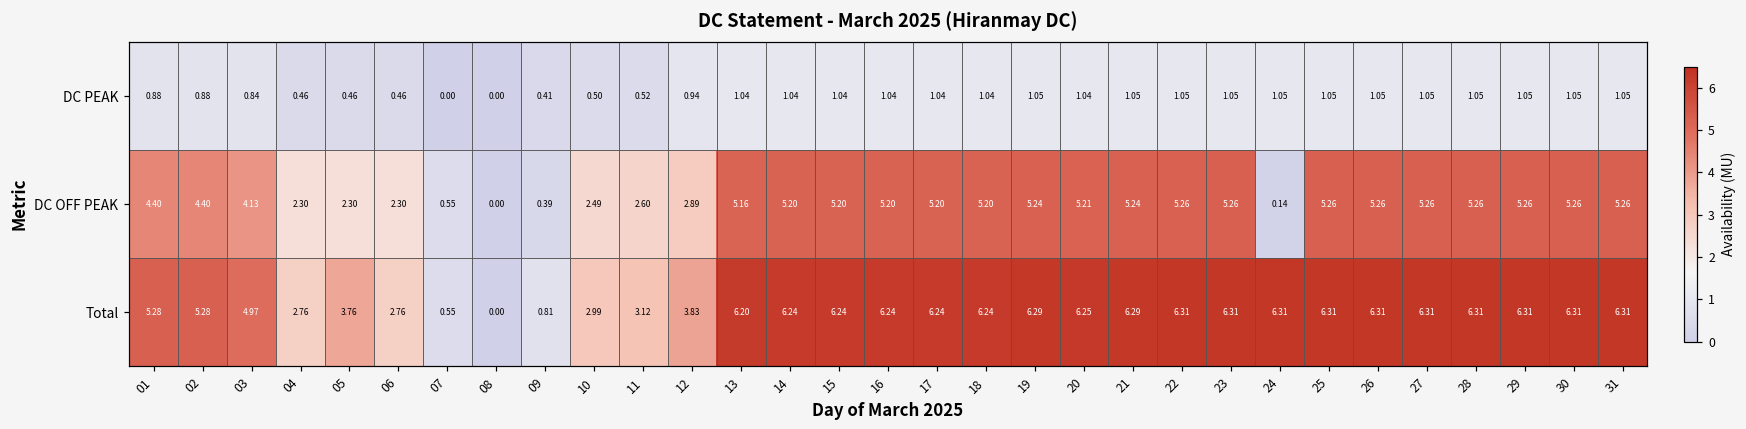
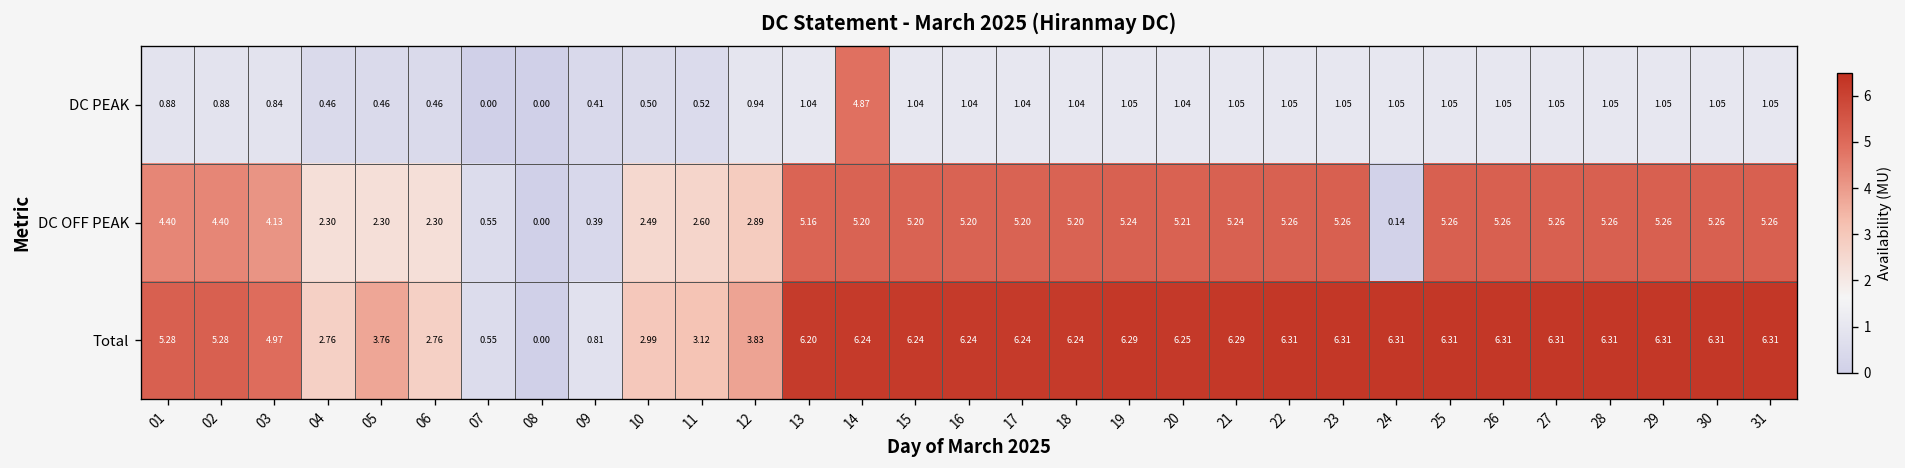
  {
    "DC PEAK": {
      "01": 0.88,
      "02": 0.88,
      "03": 0.84,
      "04": 0.46,
      "05": 0.46,
      "06": 0.46,
      "07": 0.00,
      "08": 0.00,
      "09": 0.41,
      "10": 0.50,
      "11": 0.52,
      "12": 0.94,
      "13": 1.04,
-     "14": 1.04,
+     "14": 4.87,
      "15": 1.04,
      "16": 1.04,
      "17": 1.04,
      "18": 1.04,
      "19": 1.05,
      "20": 1.04,
      "21": 1.05,
      "22": 1.05,
      "23": 1.05,
      "24": 1.05,
      "25": 1.05,
      "26": 1.05,
      "27": 1.05,
      "28": 1.05,
      "29": 1.05,
      "30": 1.05,
      "31": 1.05
    },
    "DC OFF PEAK": {
      "01": 4.40,
      "02": 4.40,
      "03": 4.13,
      "04": 2.30,
      "05": 2.30,
      "06": 2.30,
      "07": 0.55,
      "08": 0.00,
      "09": 0.39,
      "10": 2.49,
      "11": 2.60,
      "12": 2.89,
      "13": 5.16,
      "14": 5.20,
      "15": 5.20,
      "16": 5.20,
      "17": 5.20,
      "18": 5.20,
      "19": 5.24,
      "20": 5.21,
      "21": 5.24,
      "22": 5.26,
      "23": 5.26,
      "24": 0.14,
      "25": 5.26,
      "26": 5.26,
      "27": 5.26,
      "28": 5.26,
      "29": 5.26,
      "30": 5.26,
      "31": 5.26
    },
    "Total": {
      "01": 5.28,
      "02": 5.28,
      "03": 4.97,
      "04": 2.76,
      "05": 3.76,
      "06": 2.76,
      "07": 0.55,
      "08": 0.00,
      "09": 0.81,
      "10": 2.99,
      "11": 3.12,
      "12": 3.83,
      "13": 6.20,
      "14": 6.24,
      "15": 6.24,
      "16": 6.24,
      "17": 6.24,
      "18": 6.24,
      "19": 6.29,
      "20": 6.25,
      "21": 6.29,
      "22": 6.31,
      "23": 6.31,
      "24": 6.31,
      "25": 6.31,
      "26": 6.31,
      "27": 6.31,
      "28": 6.31,
      "29": 6.31,
      "30": 6.31,
      "31": 6.31
    }
  }
